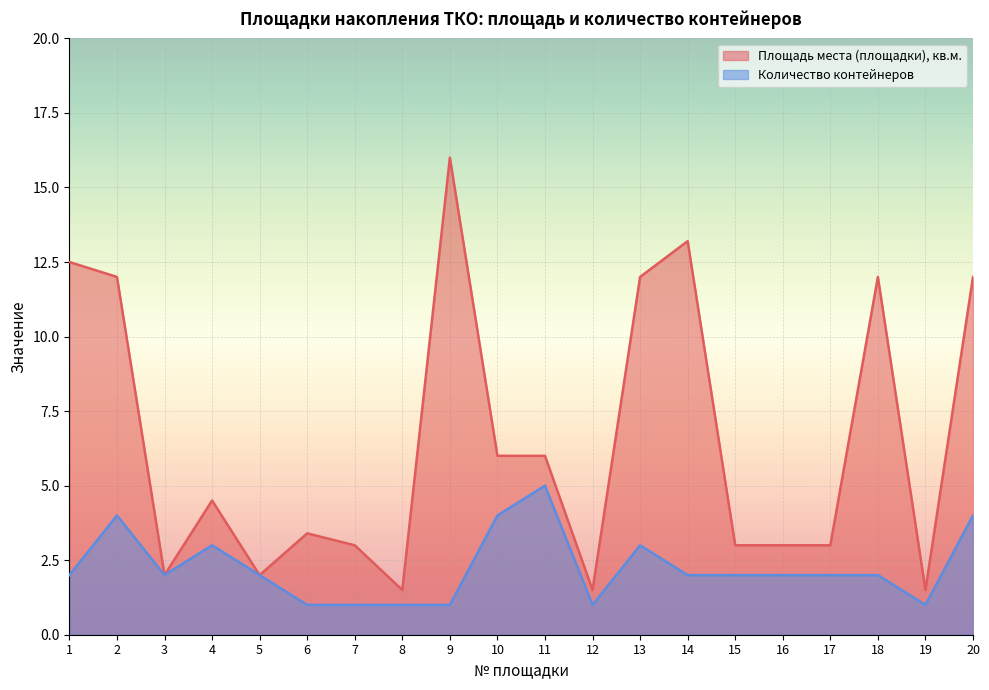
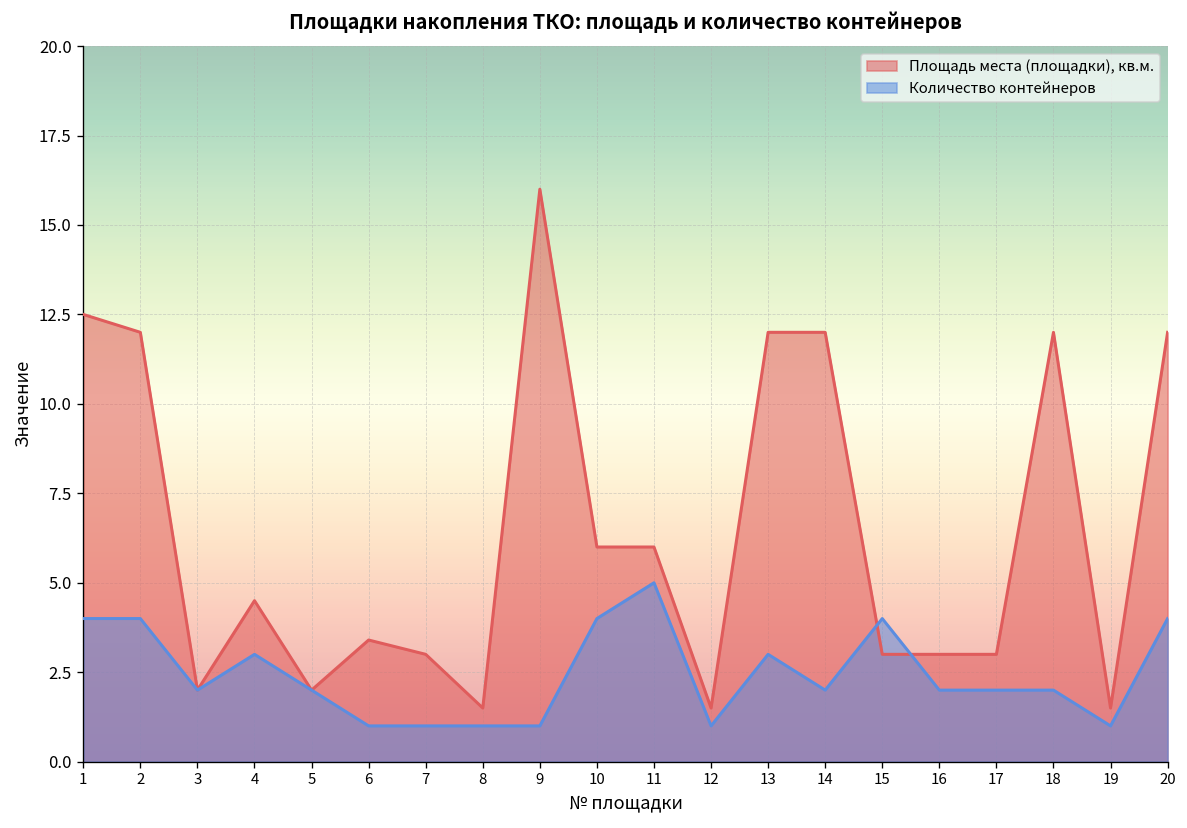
  {
    "Площадь места (площадки), кв.м.": {
      "1": 12.5,
      "2": 12.0,
      "4": 4.5,
      "6": 3.4,
      "7": 3.0,
      "8": 1.5,
      "9": 16.0,
      "10": 6.0,
      "11": 6.0,
      "12": 1.5,
      "13": 12.0,
-     "14": 13.2,
+     "14": 12.0,
      "15": 3.0,
      "16": 3.0,
      "17": 3.0,
      "18": 12.0,
      "19": 1.5,
      "20": 12.0
    },
    "Количество контейнеров": {
-     "1": 2,
+     "1": 4,
      "2": 4,
      "4": 3,
      "6": 1,
      "7": 1,
      "8": 1,
      "9": 1,
      "10": 4,
      "11": 5,
      "12": 1,
      "13": 3,
      "14": 2,
-     "15": 2,
+     "15": 4,
      "16": 2,
      "17": 2,
      "18": 2,
      "19": 1,
      "20": 4
    }
  }
